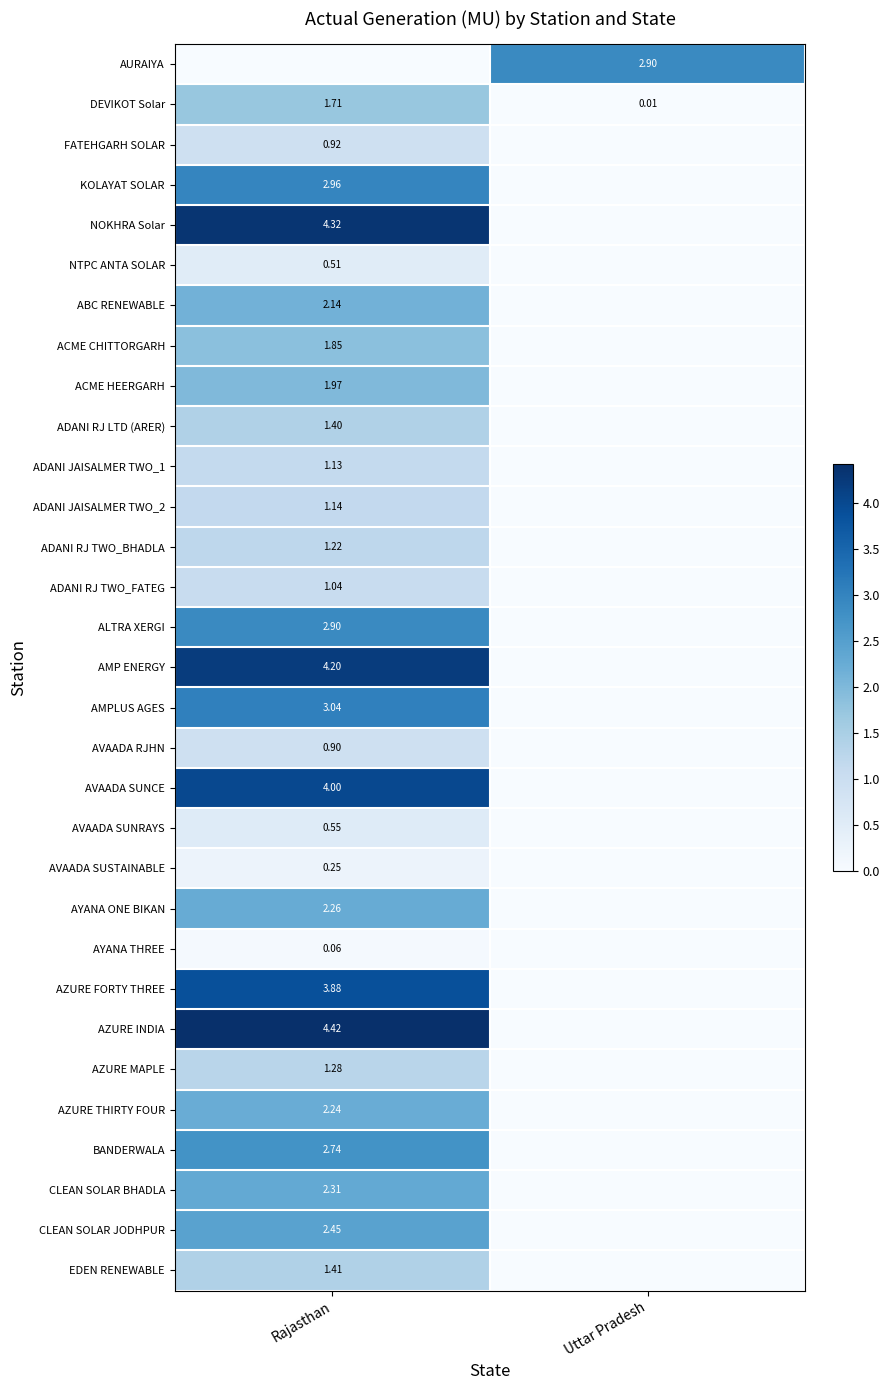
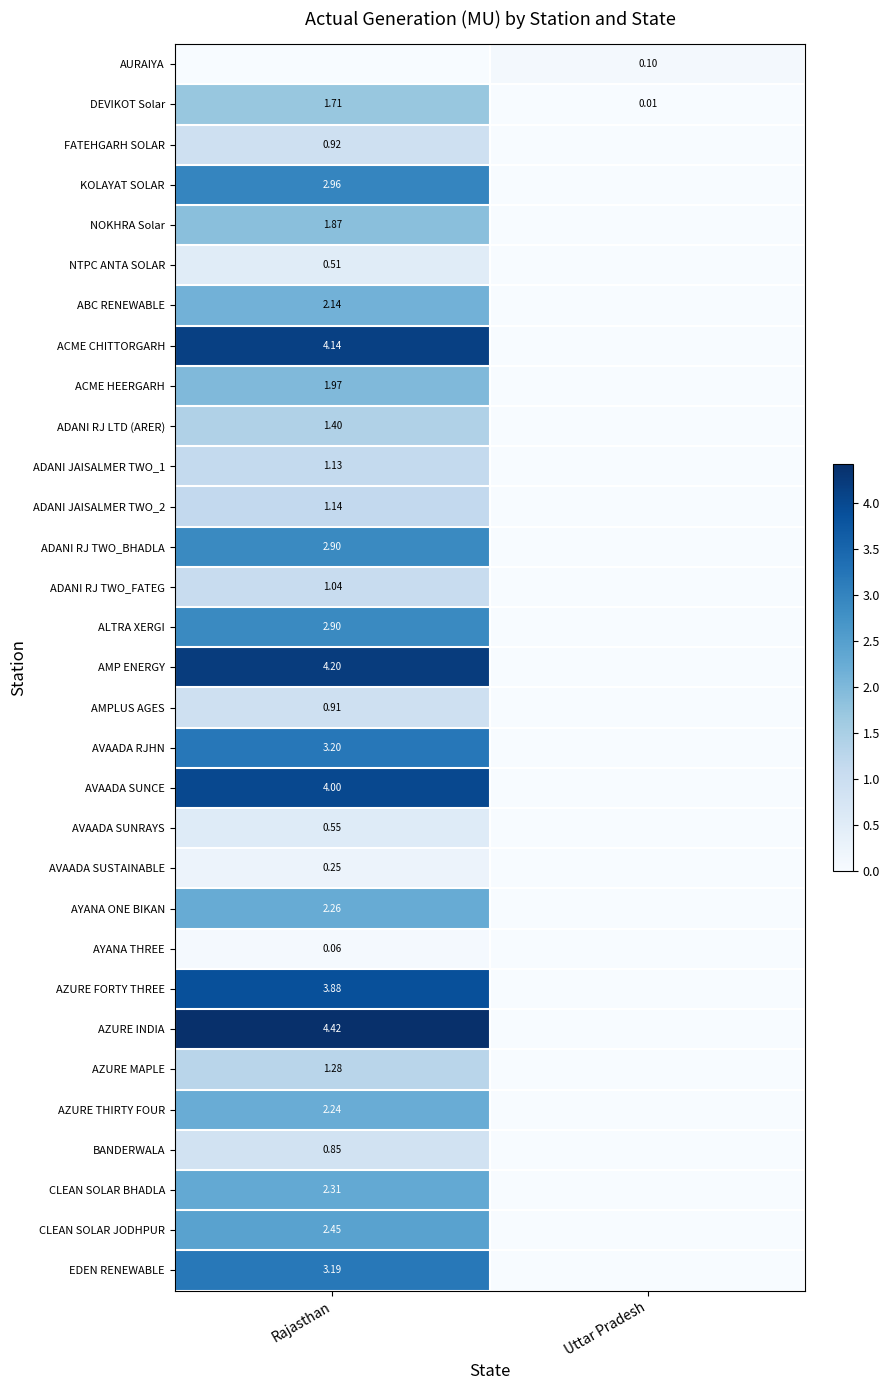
  {
    "AURAIYA": {
-     "Uttar Pradesh": 2.90
+     "Uttar Pradesh": 0.10
    },
    "DEVIKOT Solar": {
      "Rajasthan": 1.71,
      "Uttar Pradesh": 0.01
    },
    "FATEHGARH SOLAR": {
      "Rajasthan": 0.92
    },
    "KOLAYAT SOLAR": {
      "Rajasthan": 2.96
    },
    "NOKHRA Solar": {
-     "Rajasthan": 4.32
+     "Rajasthan": 1.87
    },
    "NTPC ANTA SOLAR": {
      "Rajasthan": 0.51
    },
    "ABC RENEWABLE": {
      "Rajasthan": 2.14
    },
    "ACME CHITTORGARH": {
-     "Rajasthan": 1.85
+     "Rajasthan": 4.14
    },
    "ACME HEERGARH": {
      "Rajasthan": 1.97
    },
    "ADANI RJ LTD (ARER)": {
      "Rajasthan": 1.40
    },
    "ADANI JAISALMER TWO_1": {
      "Rajasthan": 1.13
    },
    "ADANI JAISALMER TWO_2": {
      "Rajasthan": 1.14
    },
    "ADANI RJ TWO_BHADLA": {
-     "Rajasthan": 1.22
+     "Rajasthan": 2.90
    },
    "ADANI RJ TWO_FATEG": {
      "Rajasthan": 1.04
    },
    "ALTRA XERGI": {
      "Rajasthan": 2.90
    },
    "AMP ENERGY": {
      "Rajasthan": 4.20
    },
    "AMPLUS AGES": {
-     "Rajasthan": 3.04
+     "Rajasthan": 0.91
    },
    "AVAADA RJHN": {
-     "Rajasthan": 0.90
+     "Rajasthan": 3.20
    },
    "AVAADA SUNCE": {
      "Rajasthan": 4.00
    },
    "AVAADA SUNRAYS": {
      "Rajasthan": 0.55
    },
    "AVAADA SUSTAINABLE": {
      "Rajasthan": 0.25
    },
    "AYANA ONE BIKAN": {
      "Rajasthan": 2.26
    },
    "AYANA THREE": {
      "Rajasthan": 0.06
    },
    "AZURE FORTY THREE": {
      "Rajasthan": 3.88
    },
    "AZURE INDIA": {
      "Rajasthan": 4.42
    },
    "AZURE MAPLE": {
      "Rajasthan": 1.28
    },
    "AZURE THIRTY FOUR": {
      "Rajasthan": 2.24
    },
    "BANDERWALA": {
-     "Rajasthan": 2.74
+     "Rajasthan": 0.85
    },
    "CLEAN SOLAR BHADLA": {
      "Rajasthan": 2.31
    },
    "CLEAN SOLAR JODHPUR": {
      "Rajasthan": 2.45
    },
    "EDEN RENEWABLE": {
-     "Rajasthan": 1.41
+     "Rajasthan": 3.19
    }
  }
